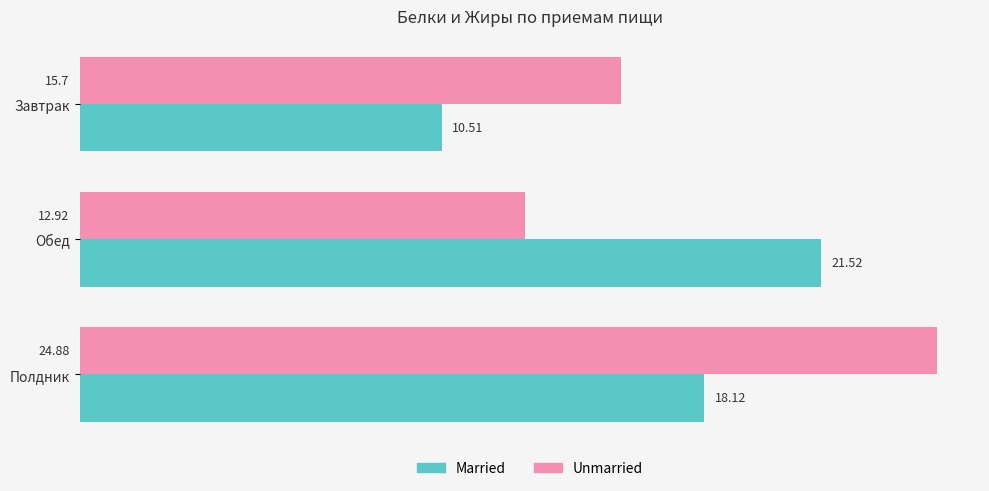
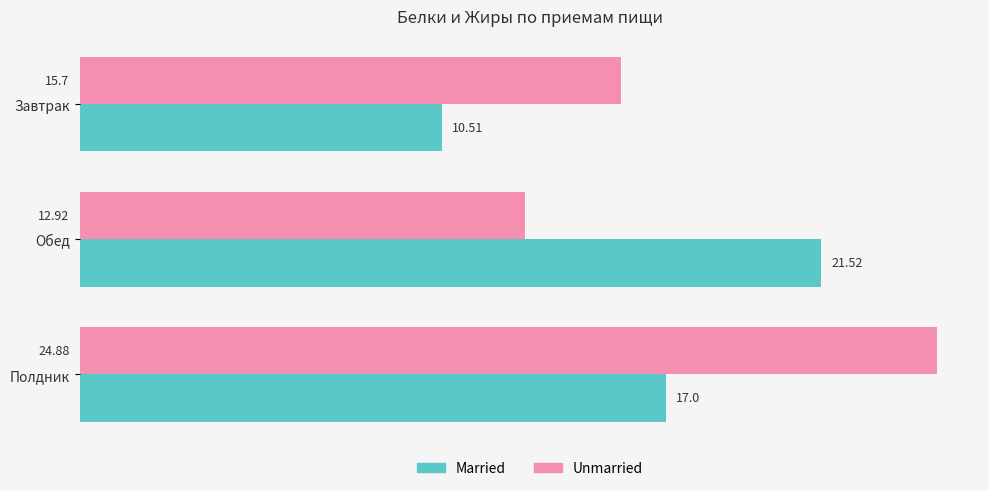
  {
    "Married": {
      "Завтрак": 10.51,
      "Обед": 21.52,
-     "Полдник": 18.12
+     "Полдник": 17.0
    }
  }
